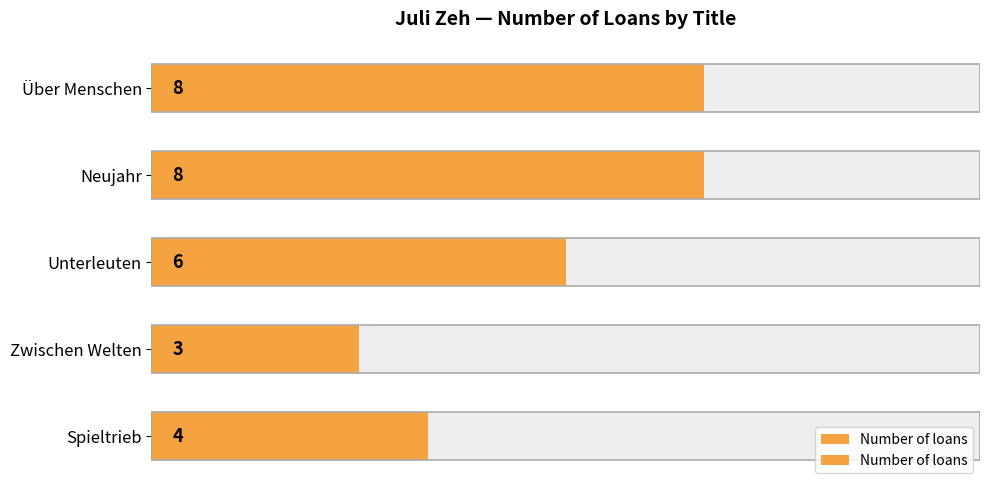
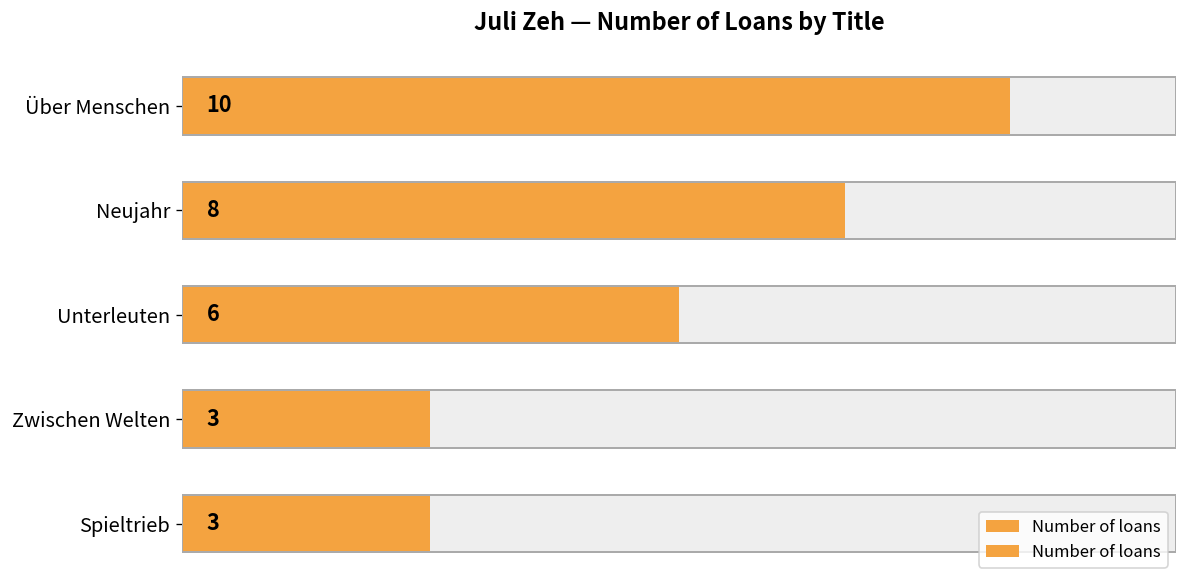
  {
    "Number of loans": {
-     "Über Menschen": 8,
-     "Spieltrieb": 4
+     "Über Menschen": 10,
+     "Spieltrieb": 3
    }
  }
